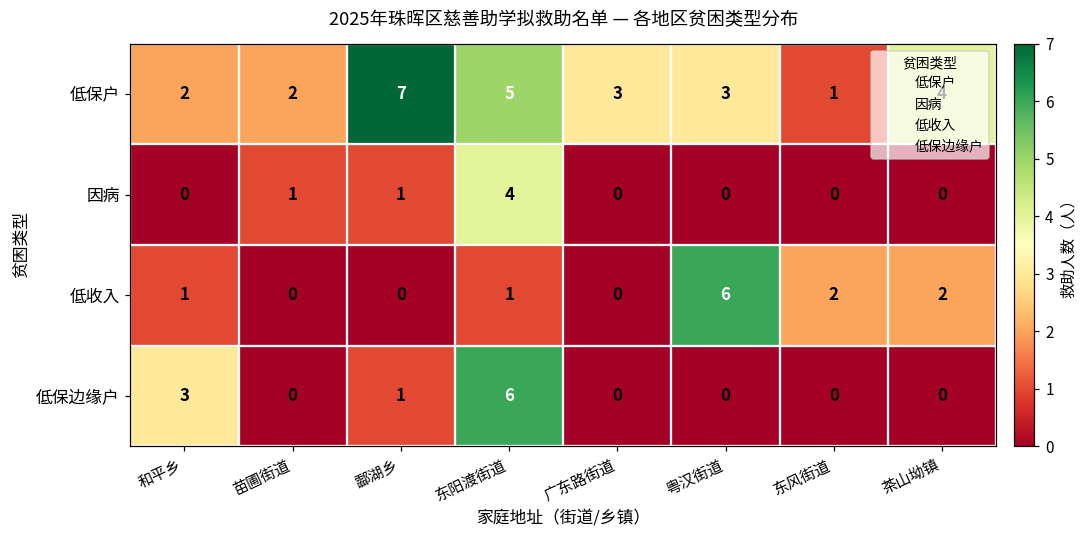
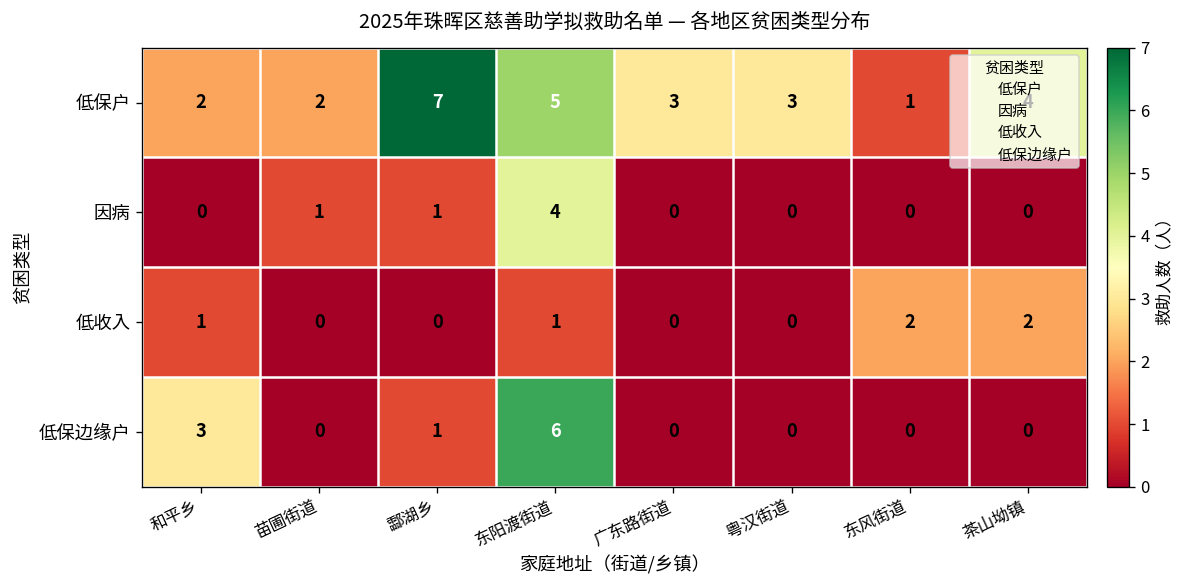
  {
    "低保户": {
      "和平乡": 2,
      "苗圃街道": 2,
      "酃湖乡": 7,
      "东阳渡街道": 5,
      "广东路街道": 3,
      "粤汉街道": 3,
      "东风街道": 1
    },
    "因病": {
      "和平乡": 0,
      "苗圃街道": 1,
      "酃湖乡": 1,
      "东阳渡街道": 4,
      "广东路街道": 0,
      "粤汉街道": 0,
      "东风街道": 0,
      "茶山坳镇": 0
    },
    "低收入": {
      "和平乡": 1,
      "苗圃街道": 0,
      "酃湖乡": 0,
      "东阳渡街道": 1,
      "广东路街道": 0,
-     "粤汉街道": 6,
+     "粤汉街道": 0,
      "东风街道": 2,
      "茶山坳镇": 2
    },
    "低保边缘户": {
      "和平乡": 3,
      "苗圃街道": 0,
      "酃湖乡": 1,
      "东阳渡街道": 6,
      "广东路街道": 0,
      "粤汉街道": 0,
      "东风街道": 0,
      "茶山坳镇": 0
    }
  }
